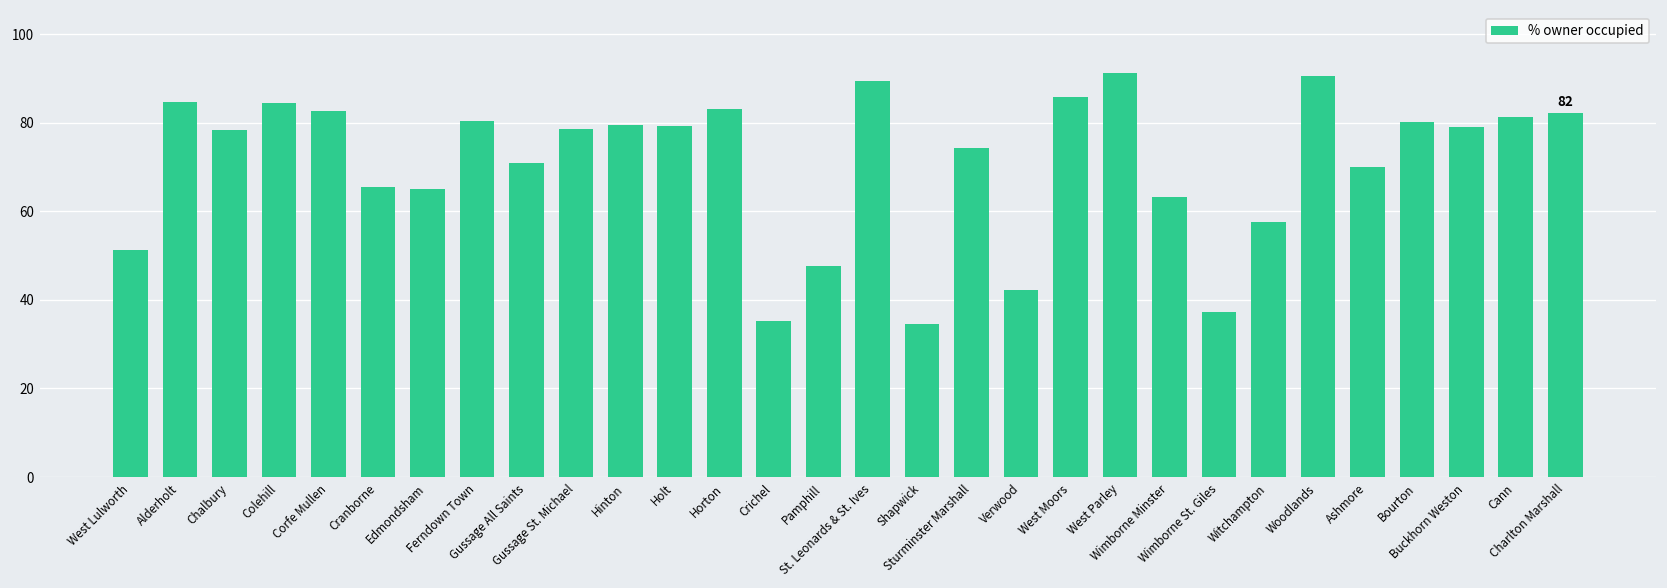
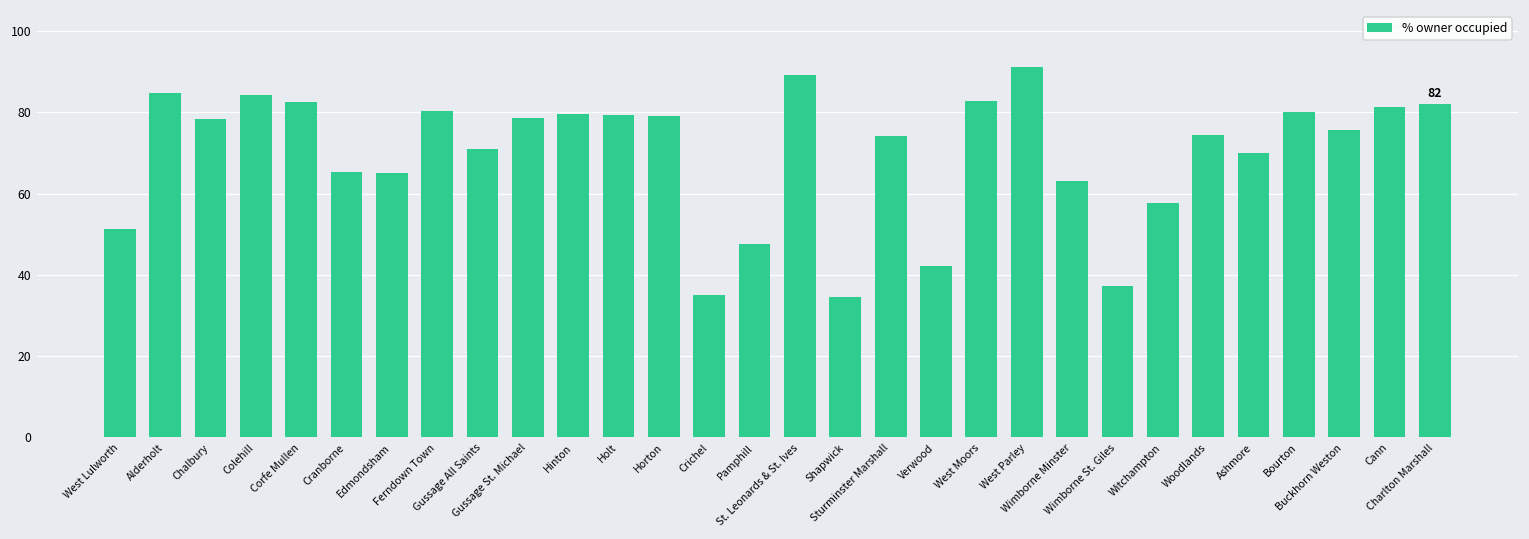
  {
    "West Lulworth": 51,
    "Alderholt": 85,
    "Chalbury": 78,
    "Colehill": 84,
    "Corfe Mullen": 83,
    "Cranborne": 65,
    "Edmondsham": 65,
    "Ferndown Town": 80,
    "Gussage All Saints": 71,
    "Gussage St. Michael": 79,
    "Hinton": 80,
    "Holt": 79,
-   "Horton": 83,
+   "Horton": 79,
    "Crichel": 35,
    "Pamphill": 48,
    "St. Leonards & St. Ives": 89,
    "Shapwick": 35,
    "Sturminster Marshall": 74,
    "Verwood": 42,
-   "West Moors": 86,
+   "West Moors": 83,
    "West Parley": 91,
    "Wimborne Minster": 63,
    "Wimborne St. Giles": 37,
    "Witchampton": 58,
-   "Woodlands": 91,
+   "Woodlands": 74,
    "Ashmore": 70,
    "Bourton": 80,
-   "Buckhorn Weston": 79,
+   "Buckhorn Weston": 76,
    "Cann": 81
  }
